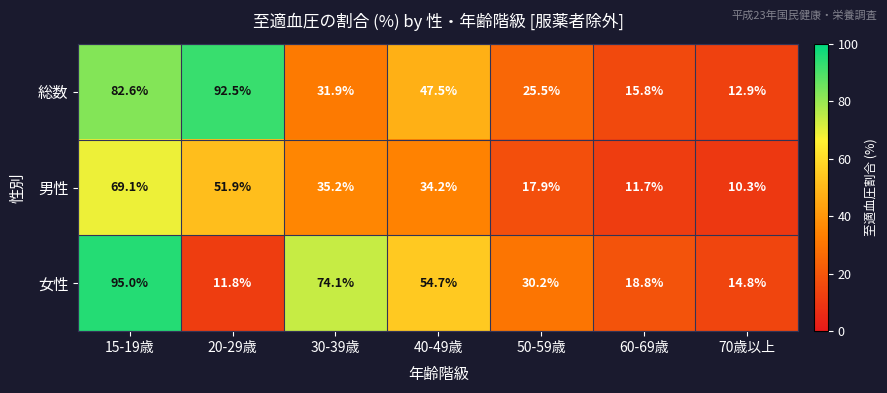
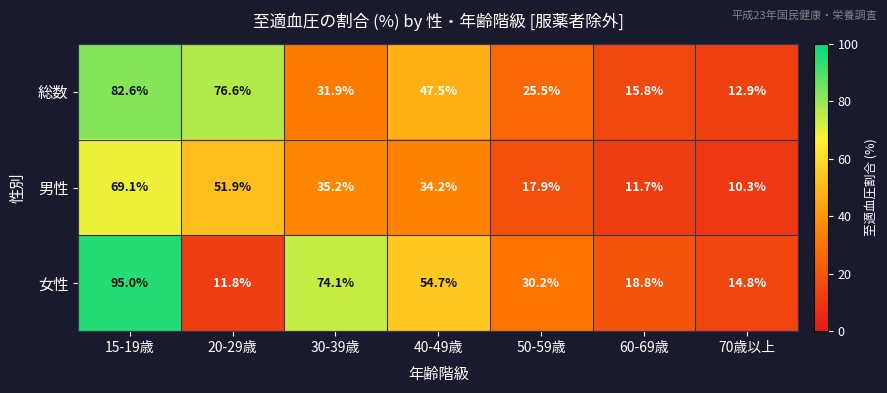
  {
    "総数": {
      "15-19歳": "82.6%",
-     "20-29歳": "92.5%",
+     "20-29歳": "76.6%",
      "30-39歳": "31.9%",
      "40-49歳": "47.5%",
      "50-59歳": "25.5%",
      "60-69歳": "15.8%",
      "70歳以上": "12.9%"
    },
    "男性": {
      "15-19歳": "69.1%",
      "20-29歳": "51.9%",
      "30-39歳": "35.2%",
      "40-49歳": "34.2%",
      "50-59歳": "17.9%",
      "60-69歳": "11.7%",
      "70歳以上": "10.3%"
    },
    "女性": {
      "15-19歳": "95.0%",
      "20-29歳": "11.8%",
      "30-39歳": "74.1%",
      "40-49歳": "54.7%",
      "50-59歳": "30.2%",
      "60-69歳": "18.8%",
      "70歳以上": "14.8%"
    }
  }
